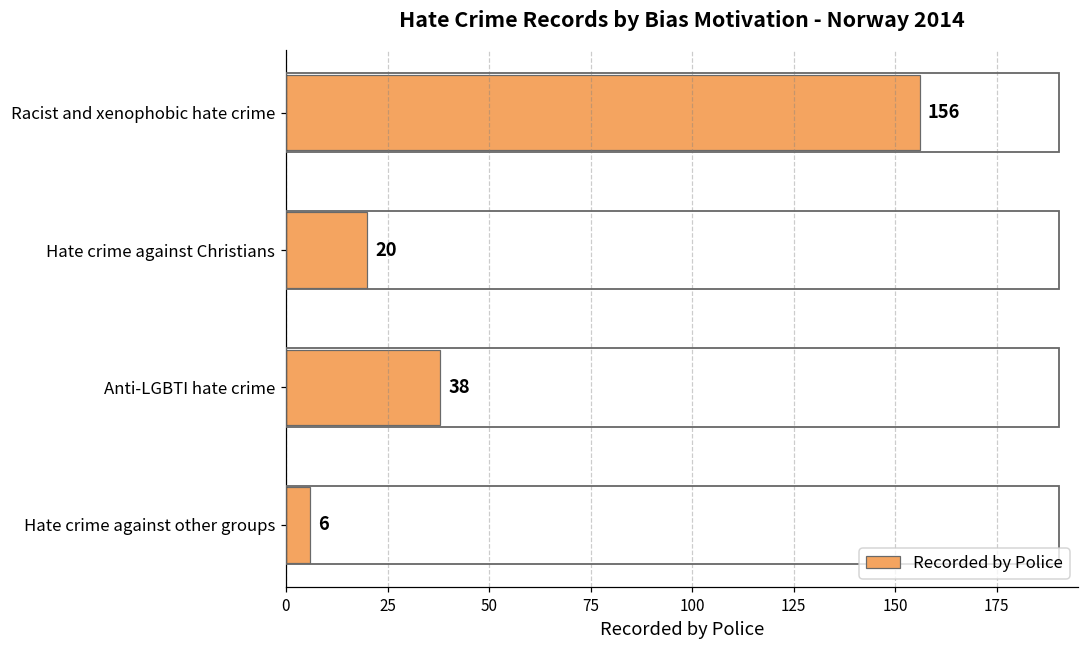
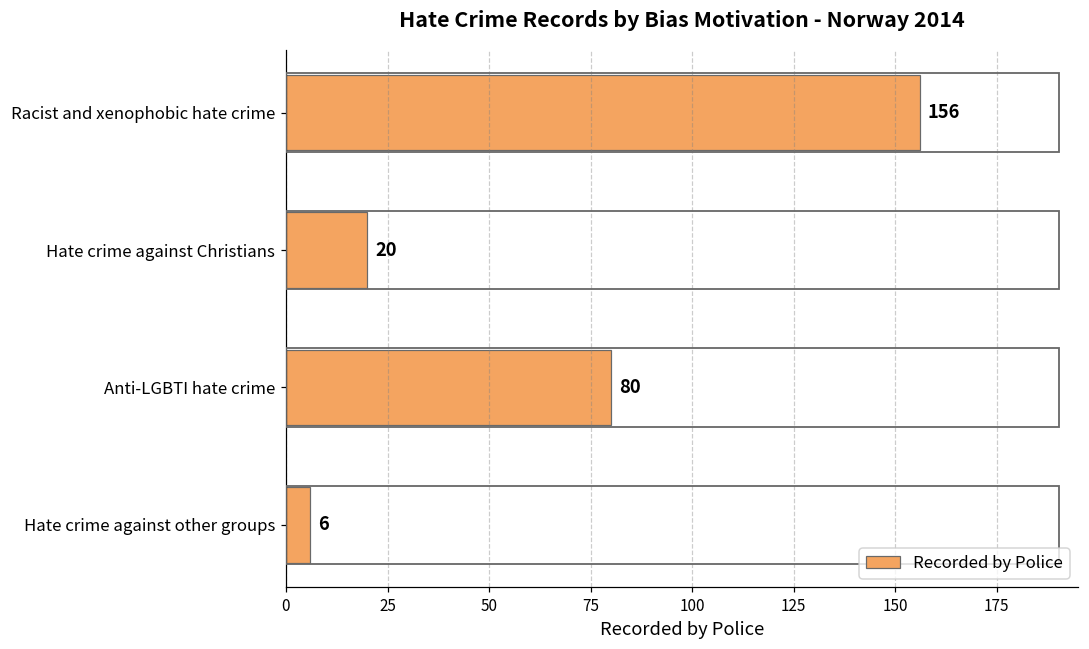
  {
    "Racist and xenophobic hate crime": 156,
    "Hate crime against Christians": 20,
-   "Anti-LGBTI hate crime": 38,
+   "Anti-LGBTI hate crime": 80,
    "Hate crime against other groups": 6
  }
